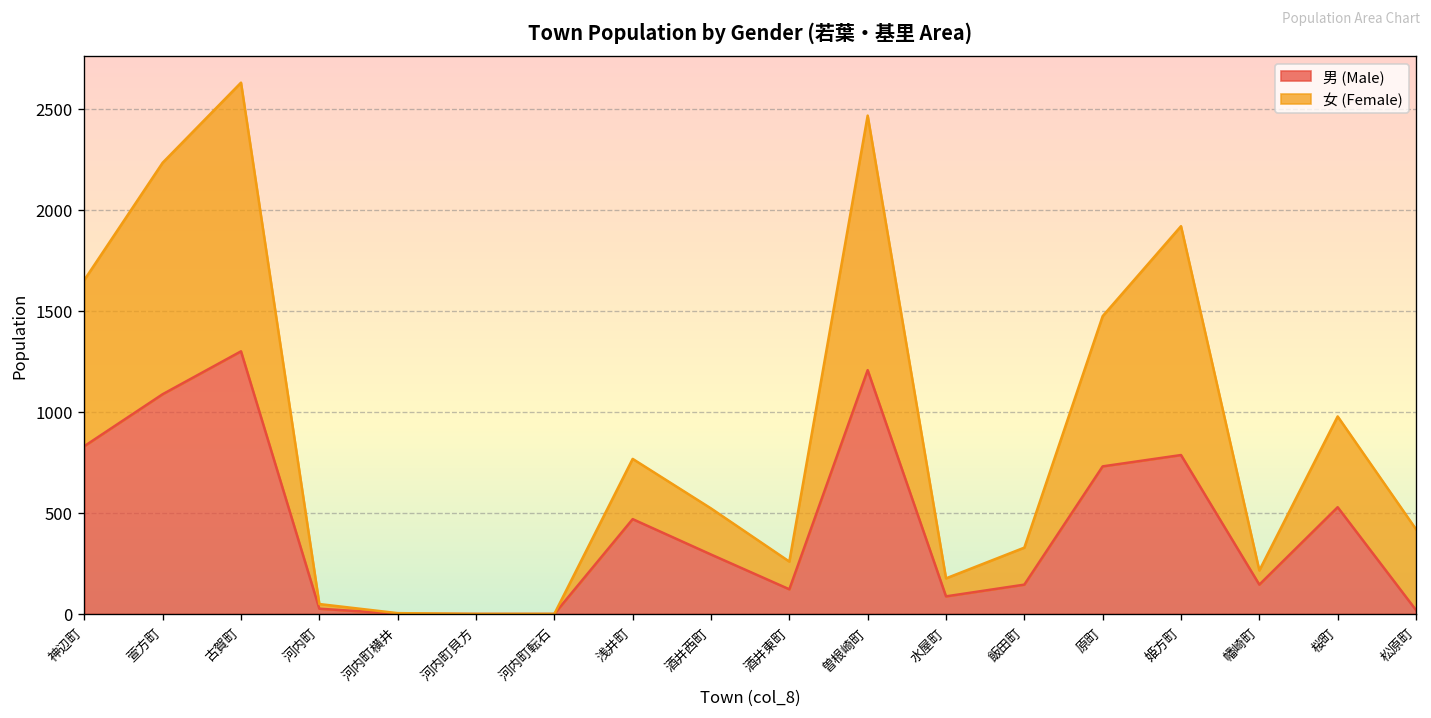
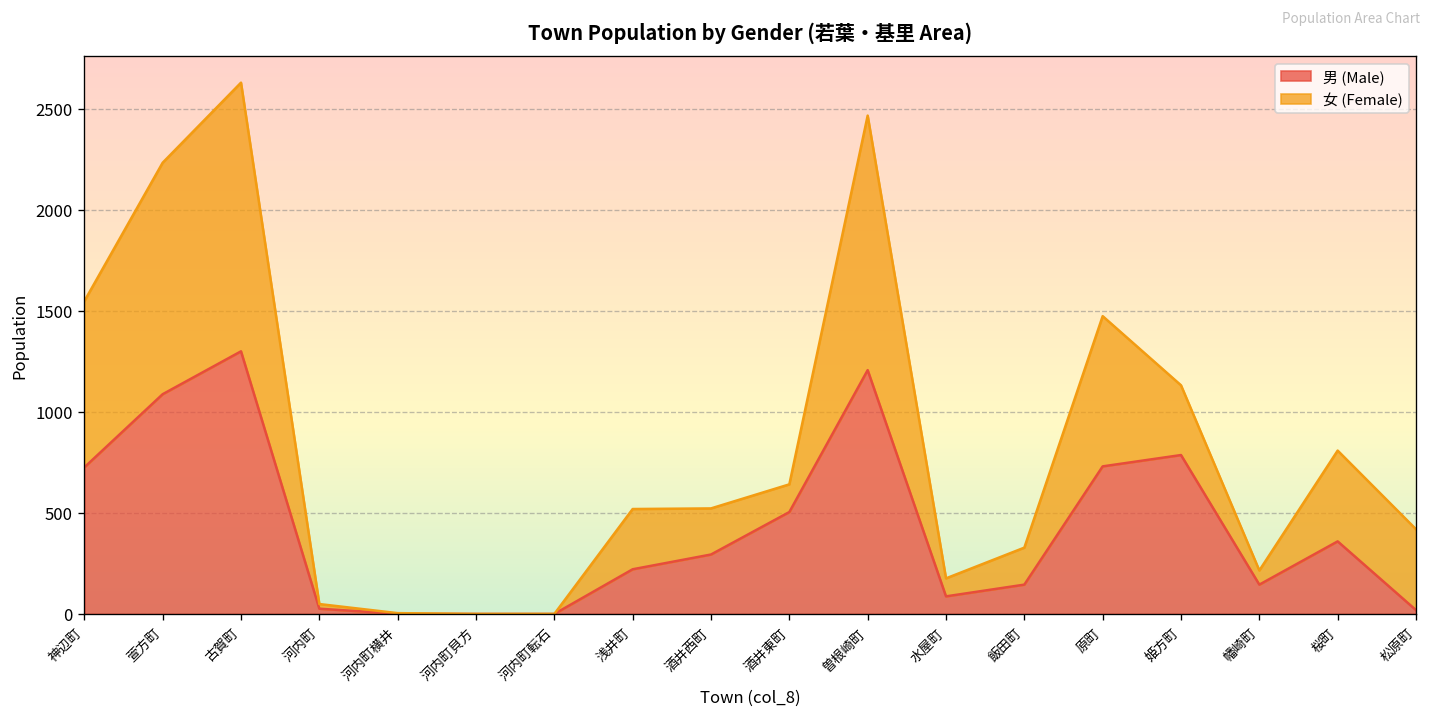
  {
    "男 (Male)": {
-     "神辺町": 830,
+     "神辺町": 730,
      "萱方町": 1090,
      "古賀町": 1300,
      "河内町": 30,
-     "浅井町": 470,
+     "浅井町": 220,
      "酒井西町": 290,
-     "酒井東町": 120,
+     "酒井東町": 500,
      "曽根崎町": 1210,
      "水屋町": 90,
      "飯田町": 150,
      "原町": 730,
      "姫方町": 790,
      "幡崎町": 150,
-     "桜町": 530,
+     "桜町": 360,
      "松原町": 20
    },
    "女 (Female)": {
      "神辺町": 820,
      "萱方町": 1150,
      "古賀町": 1330,
      "河内町": 20,
      "浅井町": 300,
      "酒井西町": 230,
      "酒井東町": 140,
      "曽根崎町": 1260,
      "水屋町": 90,
      "飯田町": 180,
      "原町": 740,
-     "姫方町": 1130,
+     "姫方町": 350,
      "幡崎町": 70,
      "桜町": 450,
      "松原町": 400
    }
  }
